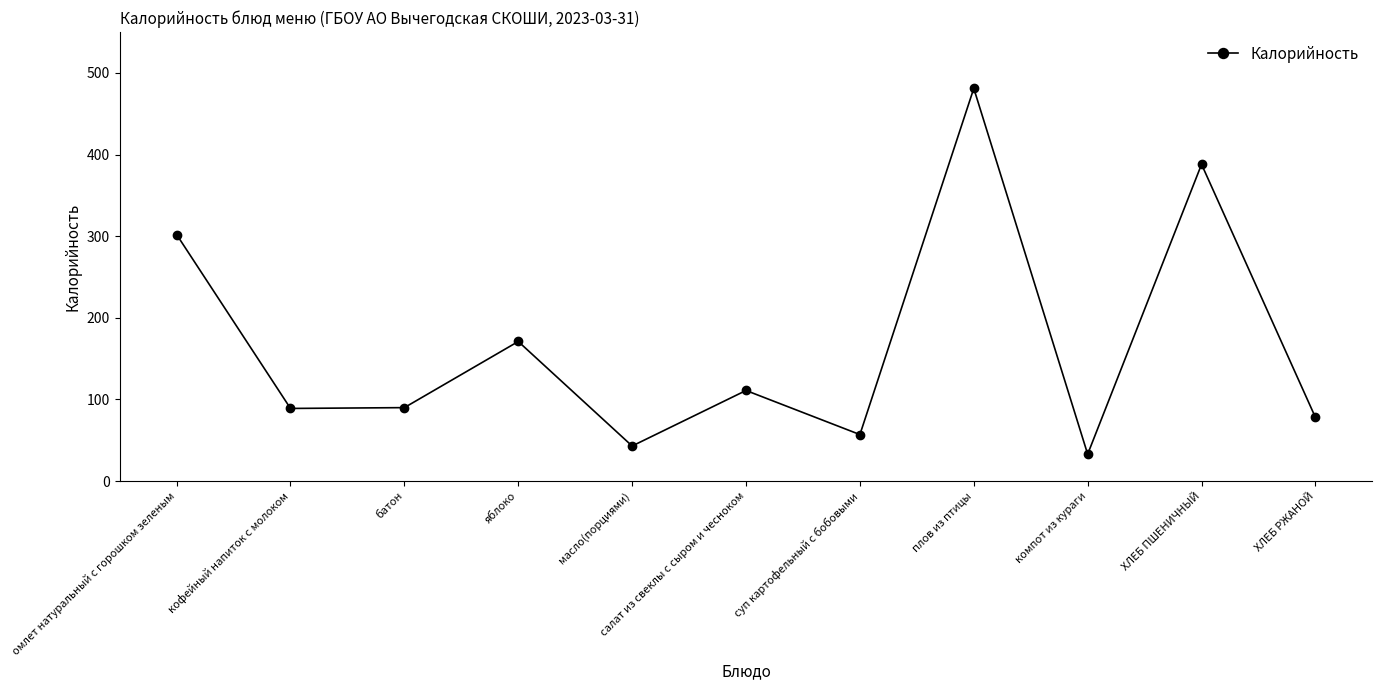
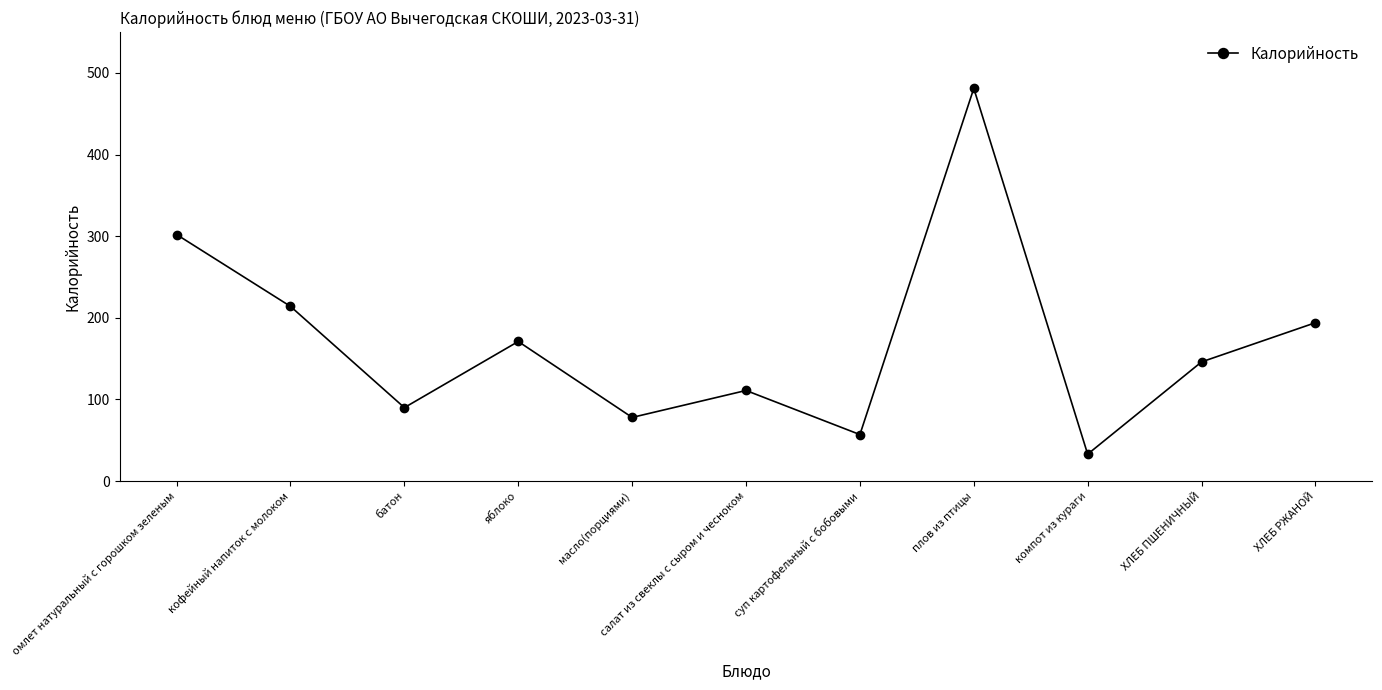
  {
    "омлет натуральный с горошком зеленым": 300,
-   "кофейный напиток с молоком": 90,
+   "кофейный напиток с молоком": 210,
    "батон": 90,
    "яблоко": 170,
-   "масло(порциями)": 40,
+   "масло(порциями)": 80,
    "салат из свеклы с сыром и чесноком": 110,
    "суп картофельный с бобовыми": 60,
    "плов из птицы": 480,
    "компот из кураги": 30,
-   "ХЛЕБ ПШЕНИЧНЫЙ": 390,
-   "ХЛЕБ РЖАНОЙ": 80
+   "ХЛЕБ ПШЕНИЧНЫЙ": 150,
+   "ХЛЕБ РЖАНОЙ": 190
  }
